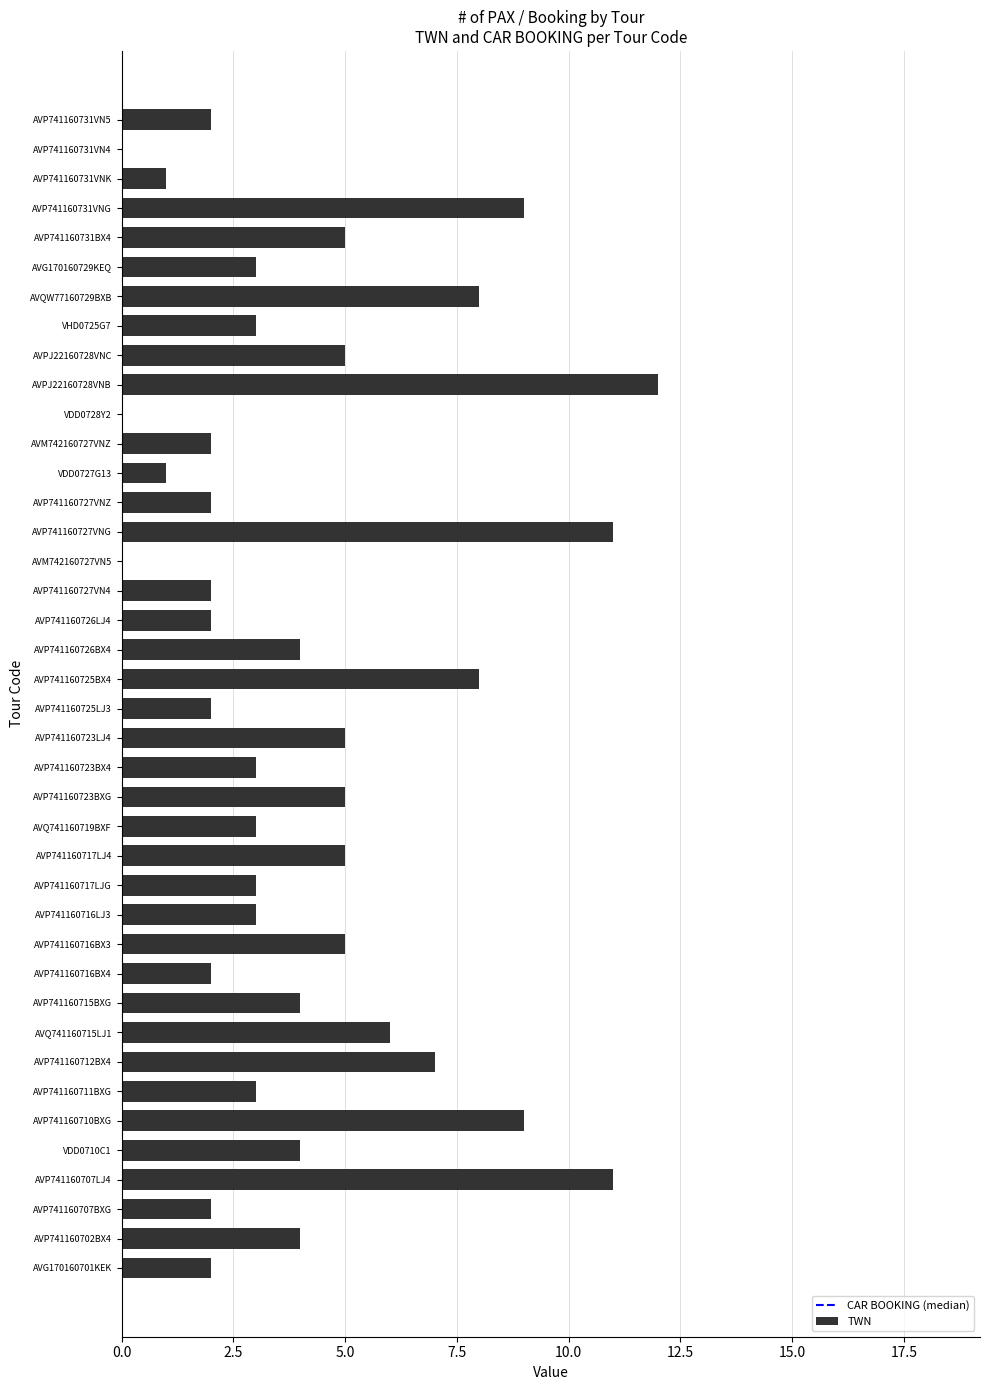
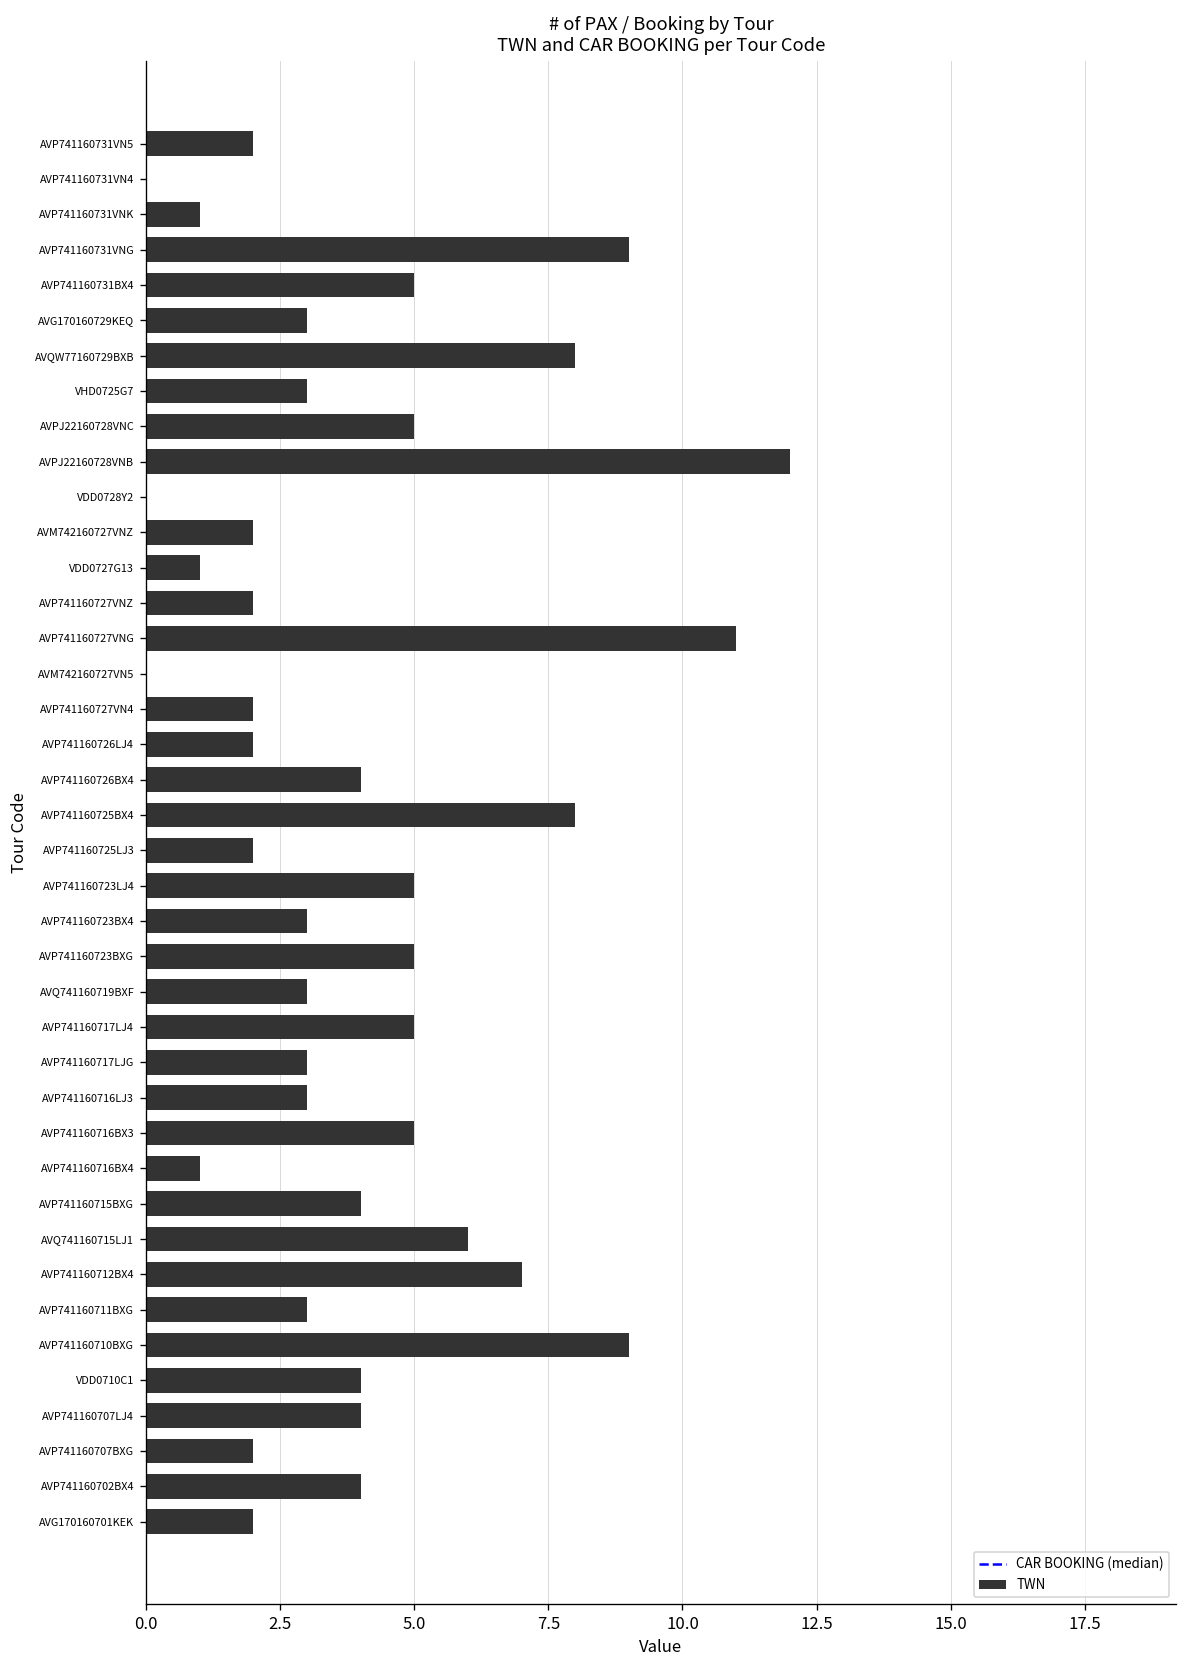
  {
    "AVP741160731VN5": 2,
    "AVP741160731VN4": 0,
    "AVP741160731VNK": 1,
    "AVP741160731VNG": 9,
    "AVP741160731BX4": 5,
    "AVG170160729KEQ": 3,
    "AVQW77160729BXB": 8,
    "VHD0725G7": 3,
    "AVPJ22160728VNC": 5,
    "AVPJ22160728VNB": 12,
    "VDD0728Y2": 0,
    "AVM742160727VNZ": 2,
    "VDD0727G13": 1,
    "AVP741160727VNZ": 2,
    "AVP741160727VNG": 11,
    "AVM742160727VN5": 0,
    "AVP741160727VN4": 2,
    "AVP741160726LJ4": 2,
    "AVP741160726BX4": 4,
    "AVP741160725BX4": 8,
    "AVP741160725LJ3": 2,
    "AVP741160723LJ4": 5,
    "AVP741160723BX4": 3,
    "AVP741160723BXG": 5,
    "AVQ741160719BXF": 3,
    "AVP741160717LJ4": 5,
    "AVP741160717LJG": 3,
    "AVP741160716LJ3": 3,
    "AVP741160716BX3": 5,
-   "AVP741160716BX4": 2,
+   "AVP741160716BX4": 1,
    "AVP741160715BXG": 4,
    "AVQ741160715LJ1": 6,
    "AVP741160712BX4": 7,
    "AVP741160711BXG": 3,
    "AVP741160710BXG": 9,
    "VDD0710C1": 4,
-   "AVP741160707LJ4": 11,
+   "AVP741160707LJ4": 4,
    "AVP741160707BXG": 2,
    "AVP741160702BX4": 4,
    "AVG170160701KEK": 2
  }
